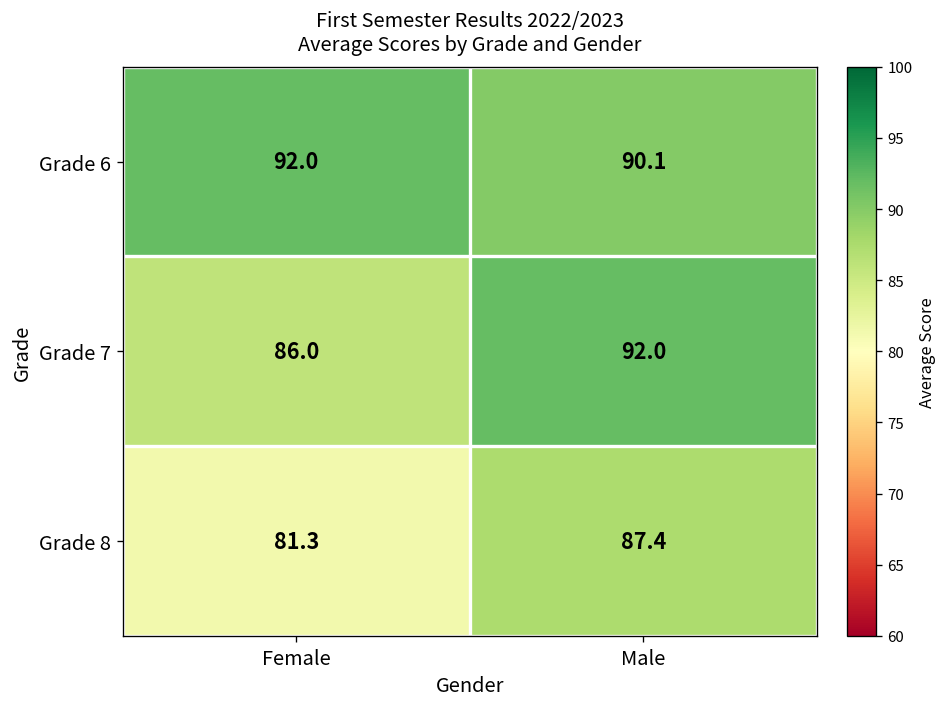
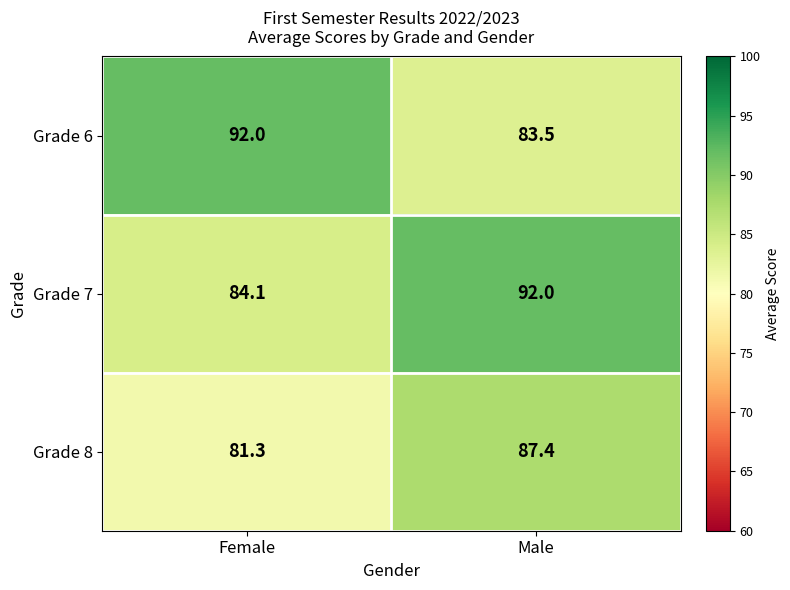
  {
    "Grade 6": {
      "Female": 92.0,
-     "Male": 90.1
+     "Male": 83.5
    },
    "Grade 7": {
-     "Female": 86.0,
+     "Female": 84.1,
      "Male": 92.0
    },
    "Grade 8": {
      "Female": 81.3,
      "Male": 87.4
    }
  }
